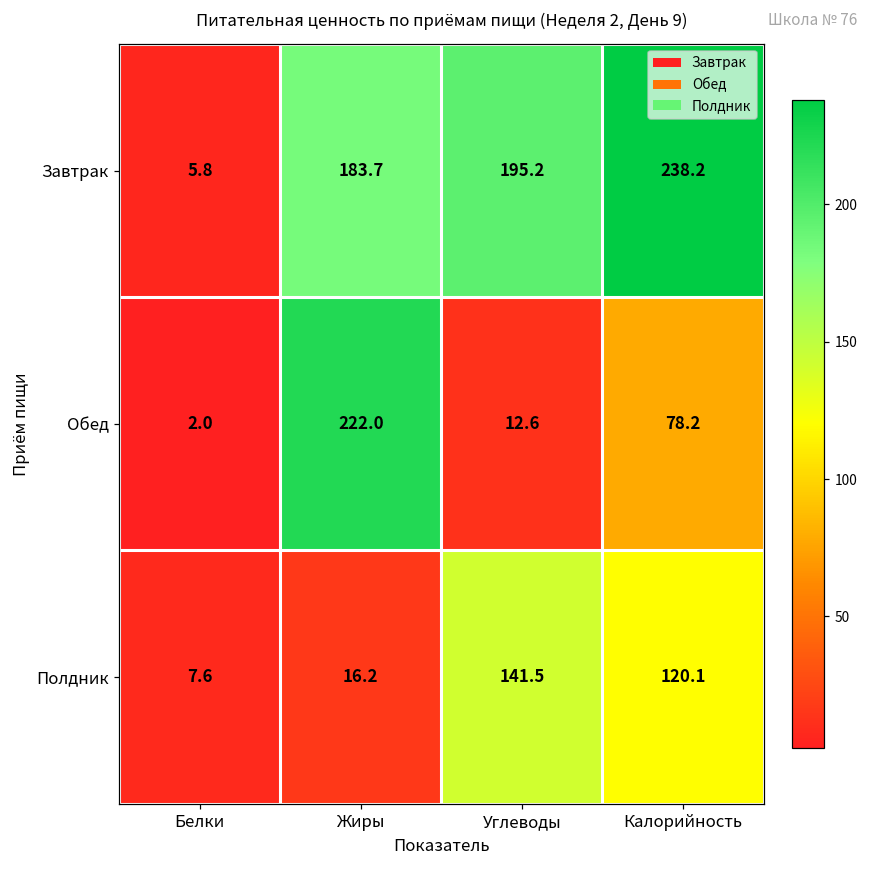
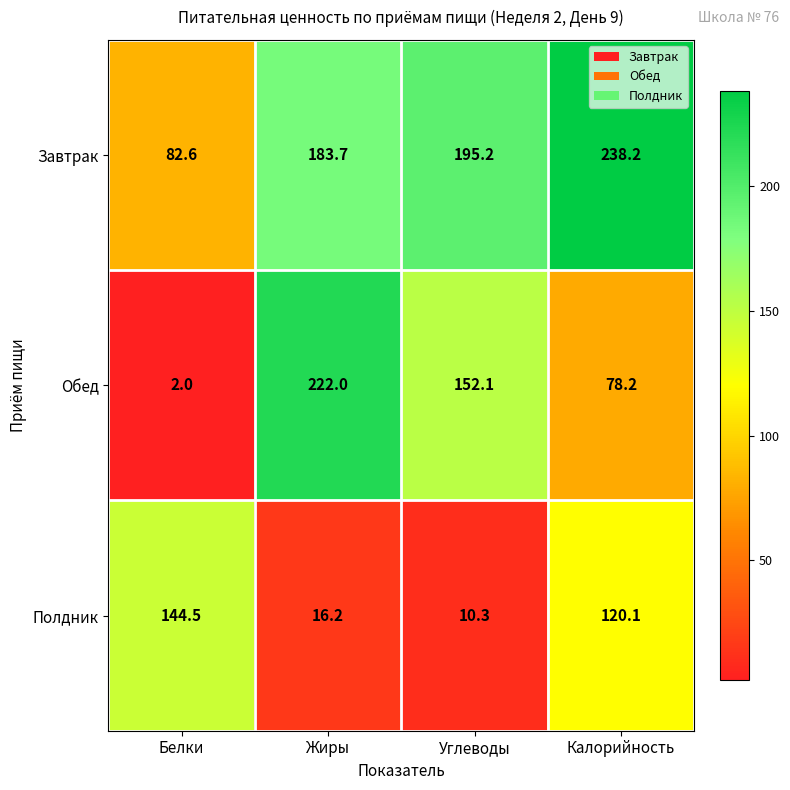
  {
    "Завтрак": {
-     "Белки": 5.8,
+     "Белки": 82.6,
      "Жиры": 183.7,
      "Углеводы": 195.2,
      "Калорийность": 238.2
    },
    "Обед": {
      "Белки": 2.0,
      "Жиры": 222.0,
-     "Углеводы": 12.6,
+     "Углеводы": 152.1,
      "Калорийность": 78.2
    },
    "Полдник": {
-     "Белки": 7.6,
+     "Белки": 144.5,
      "Жиры": 16.2,
-     "Углеводы": 141.5,
+     "Углеводы": 10.3,
      "Калорийность": 120.1
    }
  }
